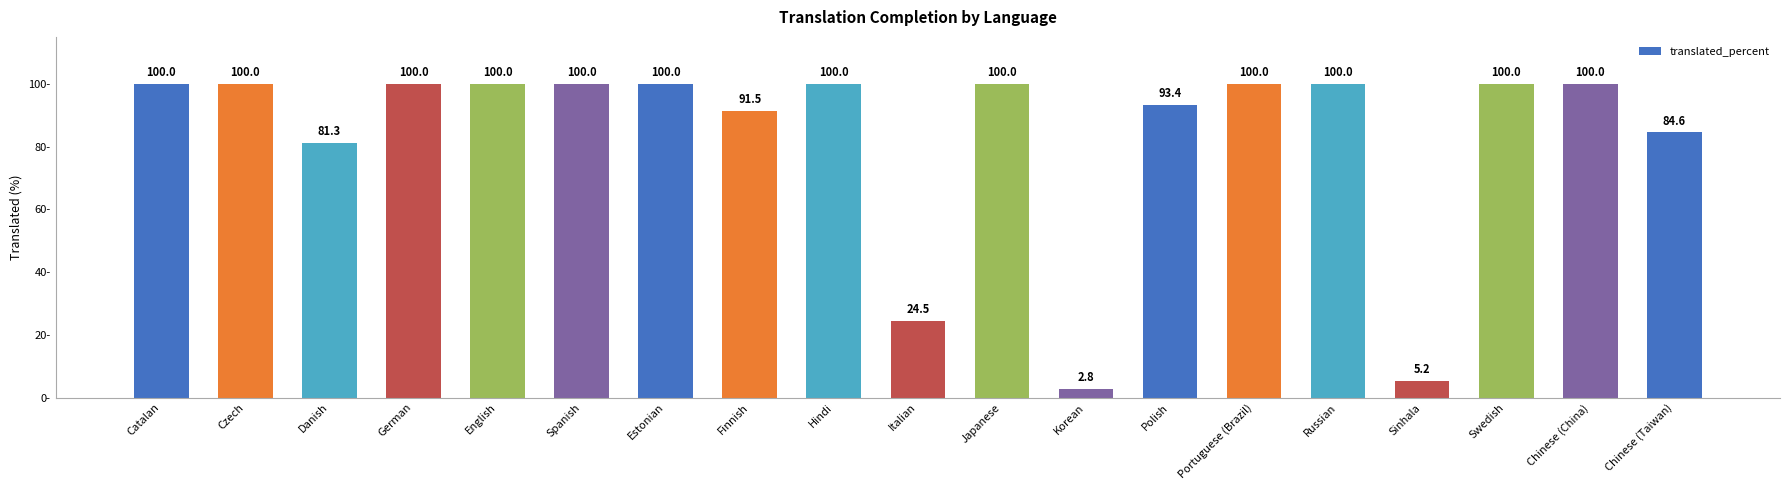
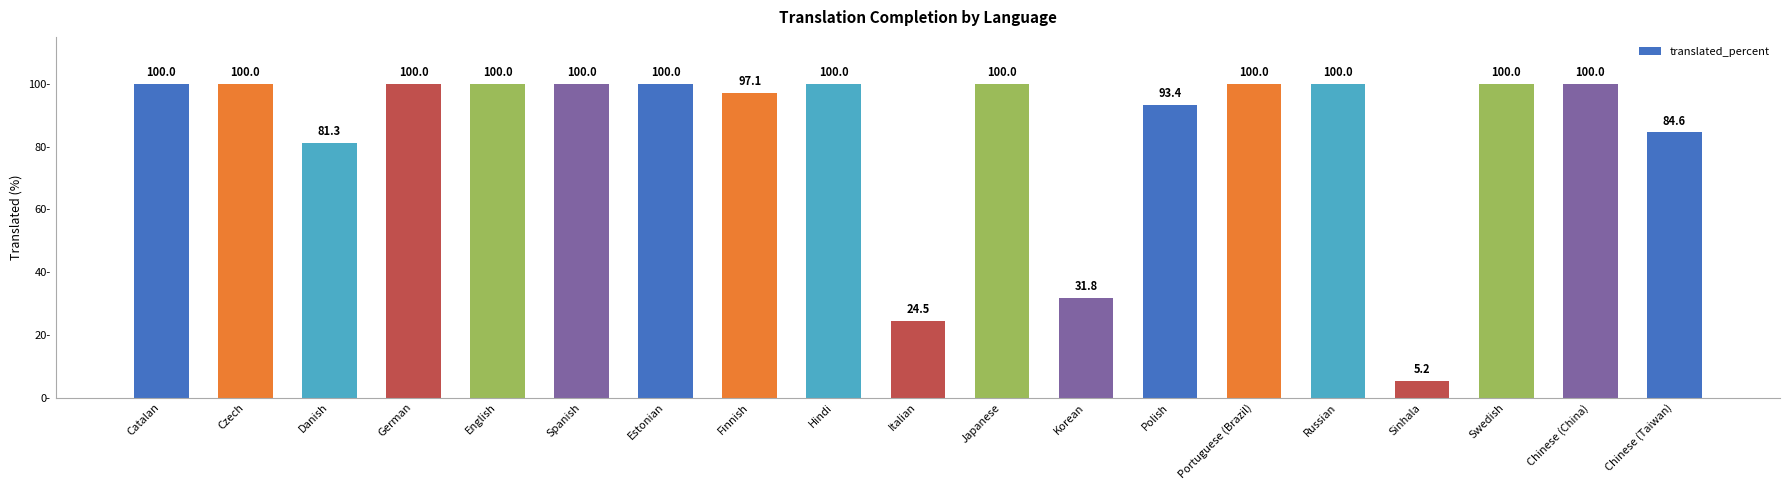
  {
    "Catalan": 100.0,
    "Czech": 100.0,
    "Danish": 81.3,
    "German": 100.0,
    "English": 100.0,
    "Spanish": 100.0,
    "Estonian": 100.0,
-   "Finnish": 91.5,
+   "Finnish": 97.1,
    "Hindi": 100.0,
    "Italian": 24.5,
    "Japanese": 100.0,
-   "Korean": 2.8,
+   "Korean": 31.8,
    "Polish": 93.4,
    "Portuguese (Brazil)": 100.0,
    "Russian": 100.0,
    "Sinhala": 5.2,
    "Swedish": 100.0,
    "Chinese (China)": 100.0,
    "Chinese (Taiwan)": 84.6
  }
